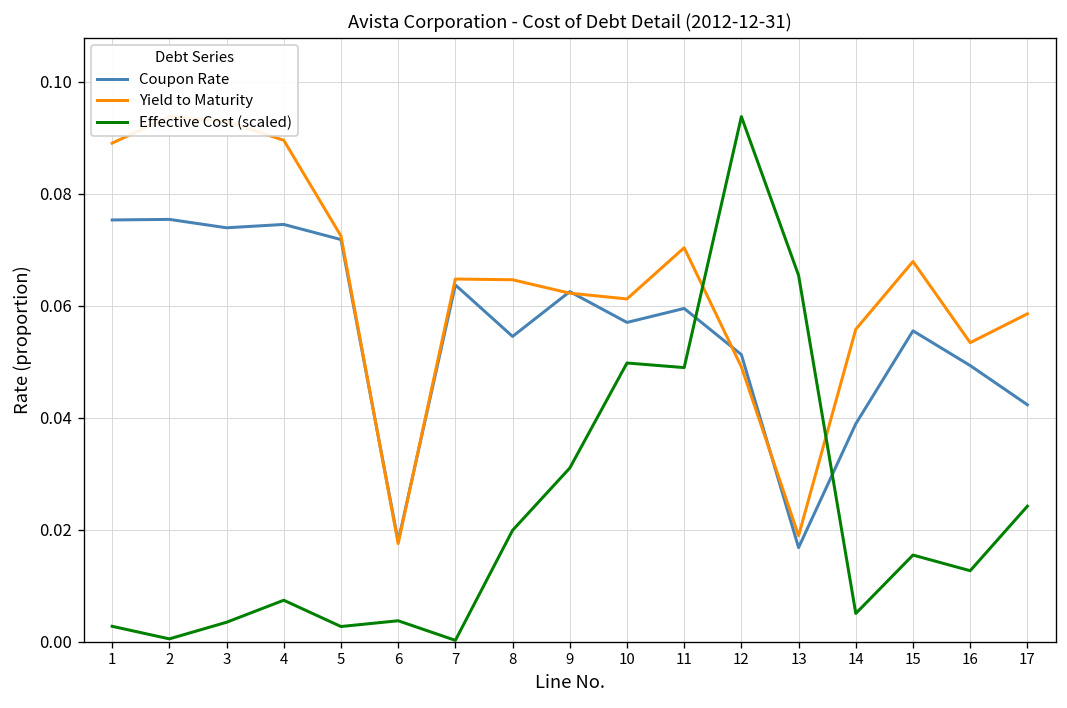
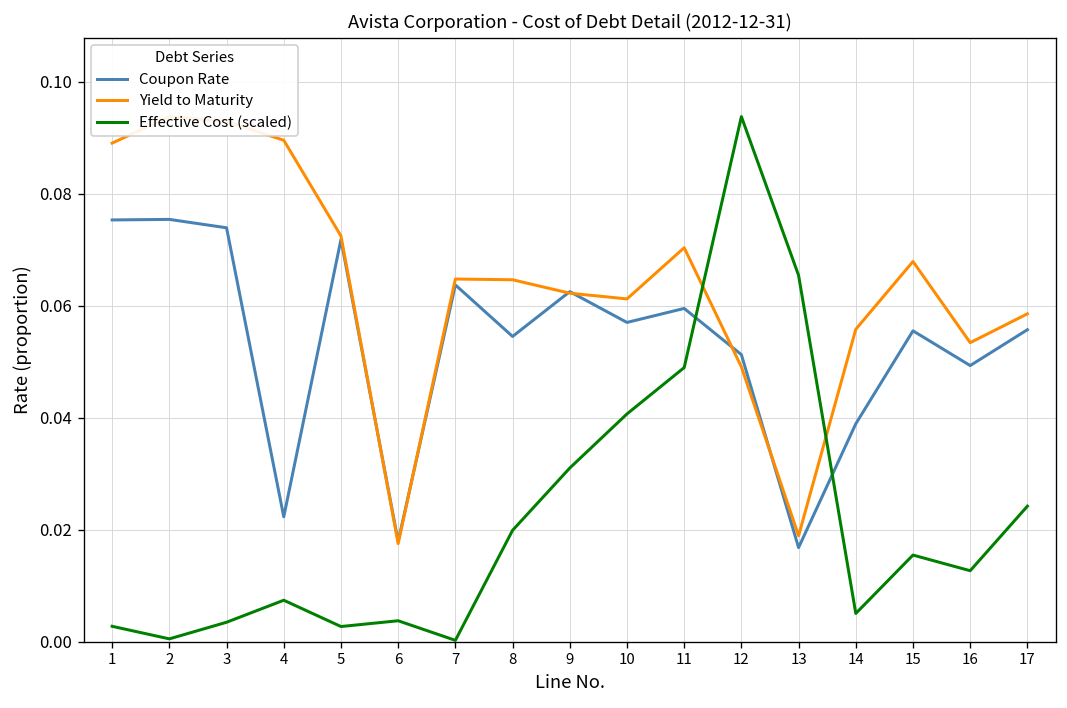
  {
    "Coupon Rate": {
      "1": 0.075,
      "2": 0.075,
      "3": 0.074,
-     "4": 0.075,
+     "4": 0.022,
      "5": 0.072,
      "7": 0.064,
      "8": 0.055,
      "10": 0.057,
      "11": 0.060,
      "12": 0.051,
      "13": 0.017,
      "14": 0.039,
      "15": 0.056,
      "16": 0.049,
-     "17": 0.042
+     "17": 0.056
    },
    "Yield to Maturity": {
      "1": 0.089,
      "5": 0.072,
      "7": 0.065,
      "8": 0.065,
      "10": 0.061,
      "11": 0.070,
      "12": 0.049,
      "13": 0.019,
      "14": 0.056,
      "15": 0.068,
      "16": 0.053,
      "17": 0.059
    },
    "Effective Cost (scaled)": {
      "1": 0.003,
      "2": 0.000,
      "3": 0.003,
      "4": 0.007,
      "5": 0.003,
      "6": 0.004,
      "7": 0.000,
      "8": 0.020,
      "9": 0.031,
-     "10": 0.050,
+     "10": 0.041,
      "11": 0.049,
      "12": 0.094,
      "13": 0.065,
      "14": 0.005,
      "15": 0.015,
      "16": 0.013,
      "17": 0.024
    }
  }
